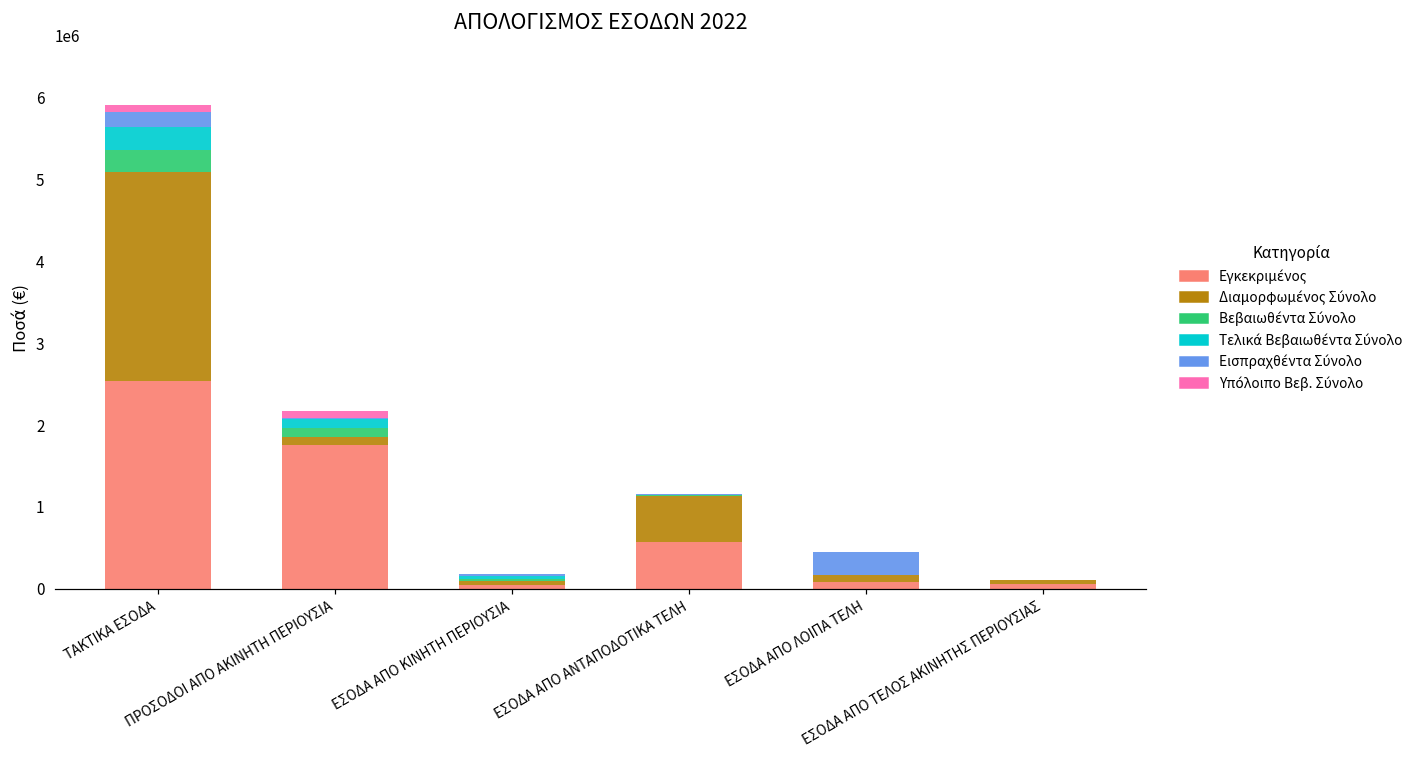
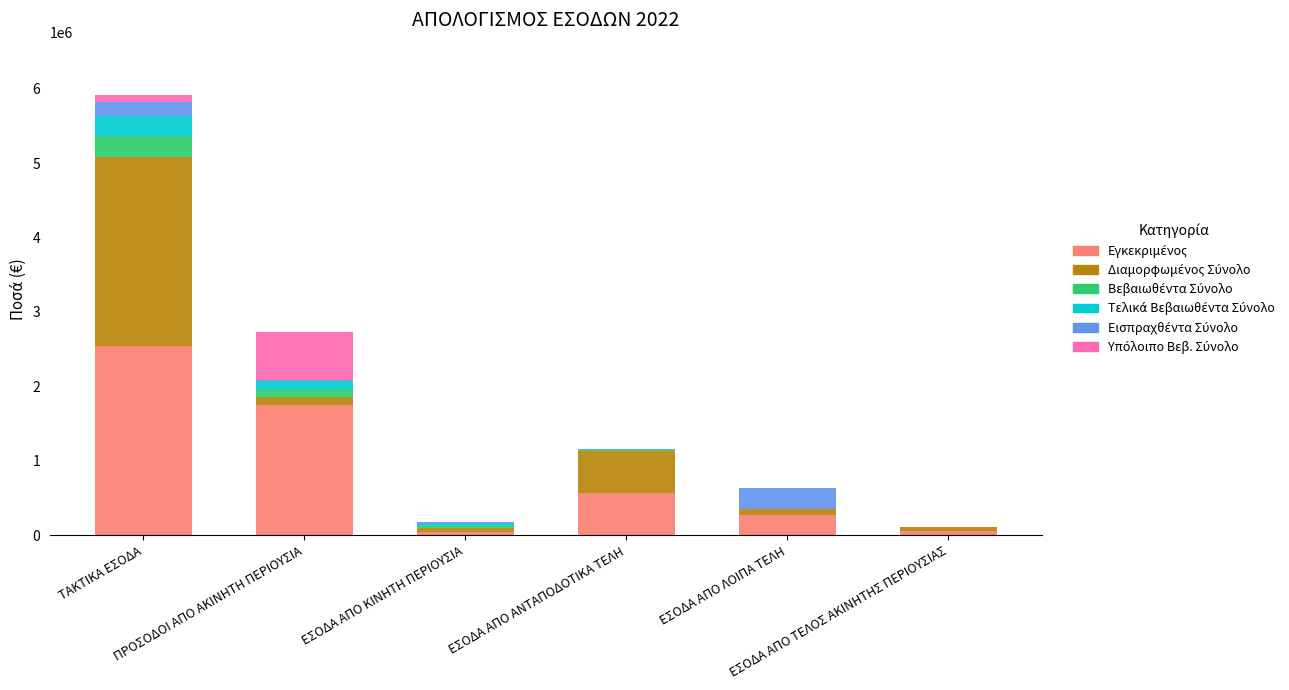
  {
    "Εγκεκριμένος": {
      "ΤΑΚΤΙΚΑ ΕΣΟΔΑ": 2500000,
      "ΠΡΟΣΟΔΟΙ ΑΠΟ ΑΚΙΝΗΤΗ ΠΕΡΙΟΥΣΙΑ": 1800000,
      "ΕΣΟΔΑ ΑΠΟ ΚΙΝΗΤΗ ΠΕΡΙΟΥΣΙΑ": 0,
      "ΕΣΟΔΑ ΑΠΟ ΑΝΤΑΠΟΔΟΤΙΚΑ ΤΕΛΗ": 600000,
-     "ΕΣΟΔΑ ΑΠΟ ΛΟΙΠΑ ΤΕΛΗ": 100000,
+     "ΕΣΟΔΑ ΑΠΟ ΛΟΙΠΑ ΤΕΛΗ": 300000,
      "ΕΣΟΔΑ ΑΠΟ ΤΕΛΟΣ ΑΚΙΝΗΤΗΣ ΠΕΡΙΟΥΣΙΑΣ": 100000
    },
    "Διαμορφωμένος Σύνολο": {
      "ΤΑΚΤΙΚΑ ΕΣΟΔΑ": 2500000,
      "ΠΡΟΣΟΔΟΙ ΑΠΟ ΑΚΙΝΗΤΗ ΠΕΡΙΟΥΣΙΑ": 100000,
      "ΕΣΟΔΑ ΑΠΟ ΚΙΝΗΤΗ ΠΕΡΙΟΥΣΙΑ": 0,
      "ΕΣΟΔΑ ΑΠΟ ΑΝΤΑΠΟΔΟΤΙΚΑ ΤΕΛΗ": 600000,
      "ΕΣΟΔΑ ΑΠΟ ΛΟΙΠΑ ΤΕΛΗ": 100000,
      "ΕΣΟΔΑ ΑΠΟ ΤΕΛΟΣ ΑΚΙΝΗΤΗΣ ΠΕΡΙΟΥΣΙΑΣ": 100000
    },
    "Βεβαιωθέντα Σύνολο": {
      "ΤΑΚΤΙΚΑ ΕΣΟΔΑ": 300000,
      "ΠΡΟΣΟΔΟΙ ΑΠΟ ΑΚΙΝΗΤΗ ΠΕΡΙΟΥΣΙΑ": 100000
    },
    "Τελικά Βεβαιωθέντα Σύνολο": {
      "ΤΑΚΤΙΚΑ ΕΣΟΔΑ": 300000,
      "ΠΡΟΣΟΔΟΙ ΑΠΟ ΑΚΙΝΗΤΗ ΠΕΡΙΟΥΣΙΑ": 100000
    },
    "Εισπραχθέντα Σύνολο": {
      "ΤΑΚΤΙΚΑ ΕΣΟΔΑ": 200000,
      "ΕΣΟΔΑ ΑΠΟ ΛΟΙΠΑ ΤΕΛΗ": 300000
    },
    "Υπόλοιπο Βεβ. Σύνολο": {
      "ΤΑΚΤΙΚΑ ΕΣΟΔΑ": 100000,
-     "ΠΡΟΣΟΔΟΙ ΑΠΟ ΑΚΙΝΗΤΗ ΠΕΡΙΟΥΣΙΑ": 100000,
+     "ΠΡΟΣΟΔΟΙ ΑΠΟ ΑΚΙΝΗΤΗ ΠΕΡΙΟΥΣΙΑ": 600000,
      "ΕΣΟΔΑ ΑΠΟ ΚΙΝΗΤΗ ΠΕΡΙΟΥΣΙΑ": 0,
      "ΕΣΟΔΑ ΑΠΟ ΑΝΤΑΠΟΔΟΤΙΚΑ ΤΕΛΗ": 0,
      "ΕΣΟΔΑ ΑΠΟ ΤΕΛΟΣ ΑΚΙΝΗΤΗΣ ΠΕΡΙΟΥΣΙΑΣ": 0
    }
  }
